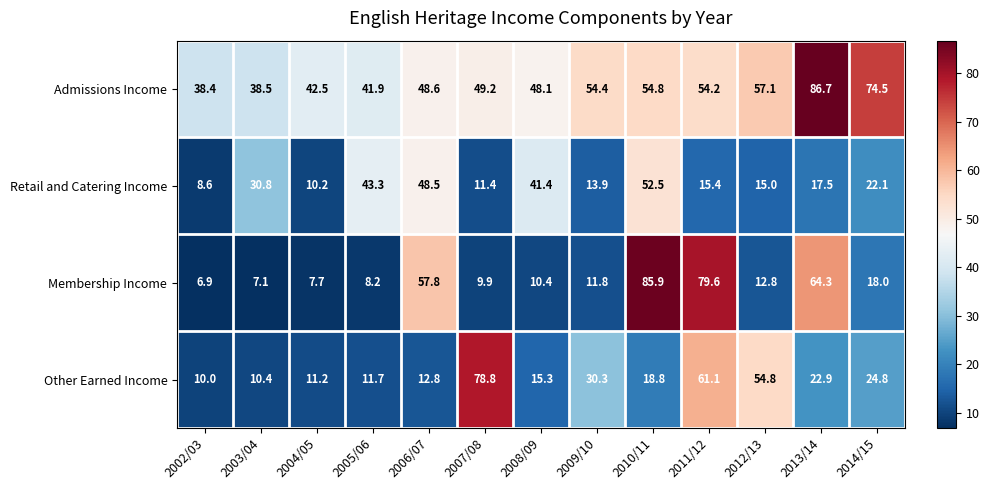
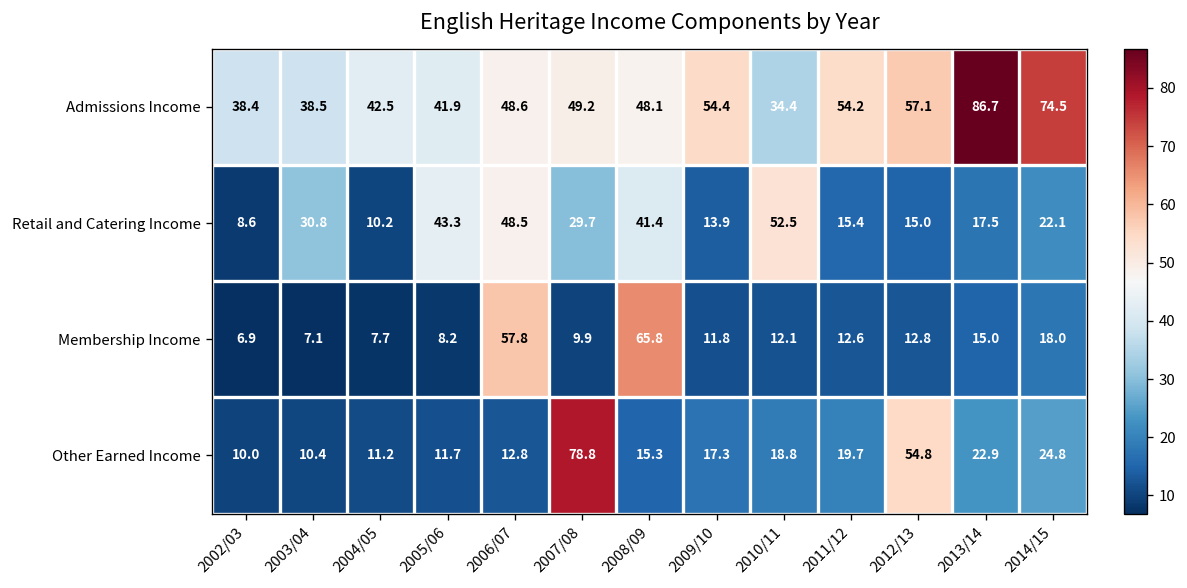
  {
    "Admissions Income": {
      "2002/03": 38.4,
      "2003/04": 38.5,
      "2004/05": 42.5,
      "2005/06": 41.9,
      "2006/07": 48.6,
      "2007/08": 49.2,
      "2008/09": 48.1,
      "2009/10": 54.4,
-     "2010/11": 54.8,
+     "2010/11": 34.4,
      "2011/12": 54.2,
      "2012/13": 57.1,
      "2013/14": 86.7,
      "2014/15": 74.5
    },
    "Retail and Catering Income": {
      "2002/03": 8.6,
      "2003/04": 30.8,
      "2004/05": 10.2,
      "2005/06": 43.3,
      "2006/07": 48.5,
-     "2007/08": 11.4,
+     "2007/08": 29.7,
      "2008/09": 41.4,
      "2009/10": 13.9,
      "2010/11": 52.5,
      "2011/12": 15.4,
      "2012/13": 15.0,
      "2013/14": 17.5,
      "2014/15": 22.1
    },
    "Membership Income": {
      "2002/03": 6.9,
      "2003/04": 7.1,
      "2004/05": 7.7,
      "2005/06": 8.2,
      "2006/07": 57.8,
      "2007/08": 9.9,
-     "2008/09": 10.4,
+     "2008/09": 65.8,
      "2009/10": 11.8,
-     "2010/11": 85.9,
-     "2011/12": 79.6,
+     "2010/11": 12.1,
+     "2011/12": 12.6,
      "2012/13": 12.8,
-     "2013/14": 64.3,
+     "2013/14": 15.0,
      "2014/15": 18.0
    },
    "Other Earned Income": {
      "2002/03": 10.0,
      "2003/04": 10.4,
      "2004/05": 11.2,
      "2005/06": 11.7,
      "2006/07": 12.8,
      "2007/08": 78.8,
      "2008/09": 15.3,
-     "2009/10": 30.3,
+     "2009/10": 17.3,
      "2010/11": 18.8,
-     "2011/12": 61.1,
+     "2011/12": 19.7,
      "2012/13": 54.8,
      "2013/14": 22.9,
      "2014/15": 24.8
    }
  }
